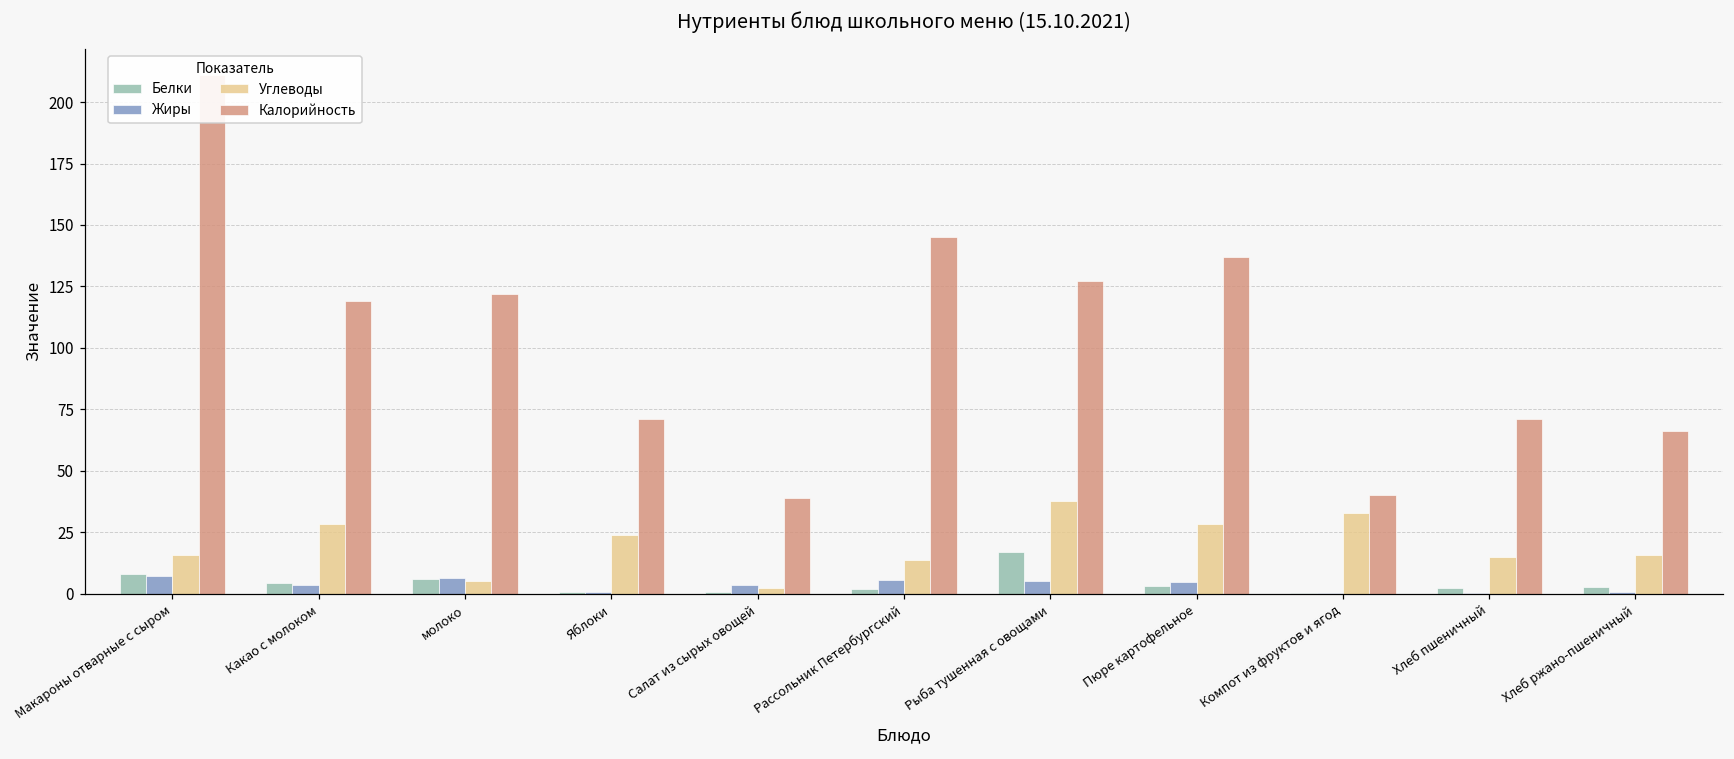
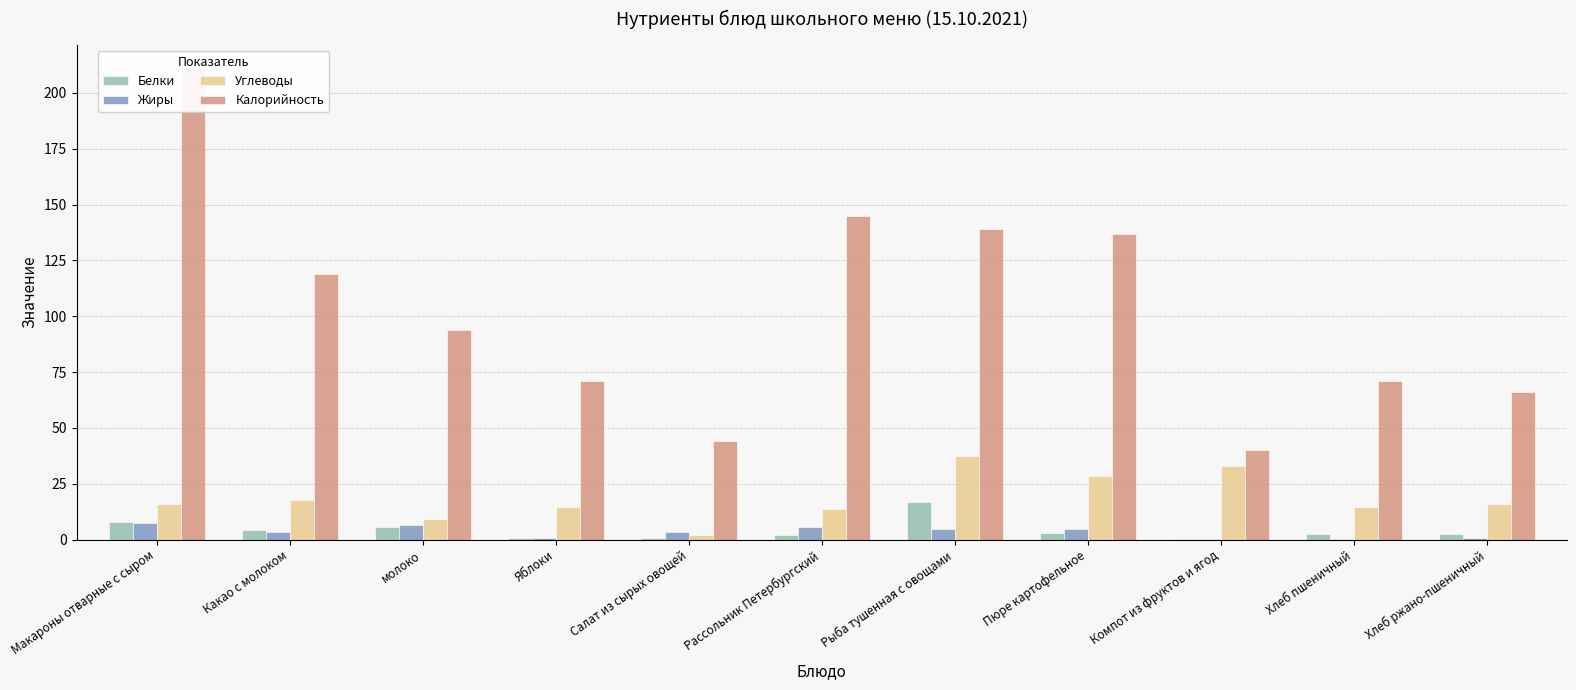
  {
    "Углеводы": {
      "Макароны отварные с сыром": 16,
-     "Какао с молоком": 28,
-     "молоко": 5,
-     "Яблоки": 24,
+     "Какао с молоком": 18,
+     "молоко": 9,
+     "Яблоки": 15,
      "Салат из сырых овощей": 2,
      "Рассольник Петербургский": 14,
      "Рыба тушенная с овощами": 38,
      "Пюре картофельное": 28,
      "Компот из фруктов и ягод": 33,
      "Хлеб пшеничный": 15,
      "Хлеб ржано-пшеничный": 16
    },
    "Калорийность": {
      "Какао с молоком": 119,
-     "молоко": 122,
+     "молоко": 94,
      "Яблоки": 71,
-     "Салат из сырых овощей": 39,
+     "Салат из сырых овощей": 44,
      "Рассольник Петербургский": 145,
-     "Рыба тушенная с овощами": 127,
+     "Рыба тушенная с овощами": 139,
      "Пюре картофельное": 137,
      "Компот из фруктов и ягод": 40,
      "Хлеб пшеничный": 71,
      "Хлеб ржано-пшеничный": 66
    }
  }
